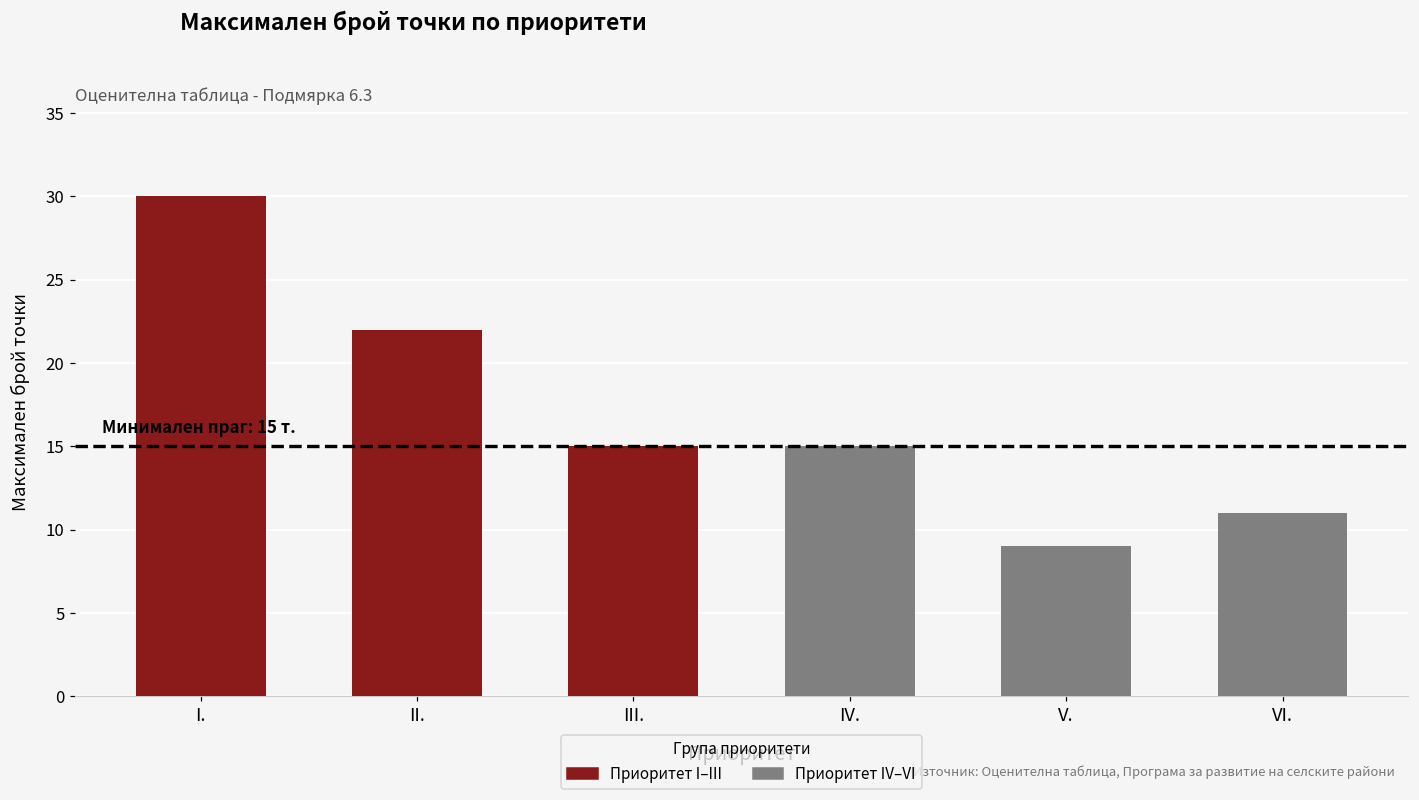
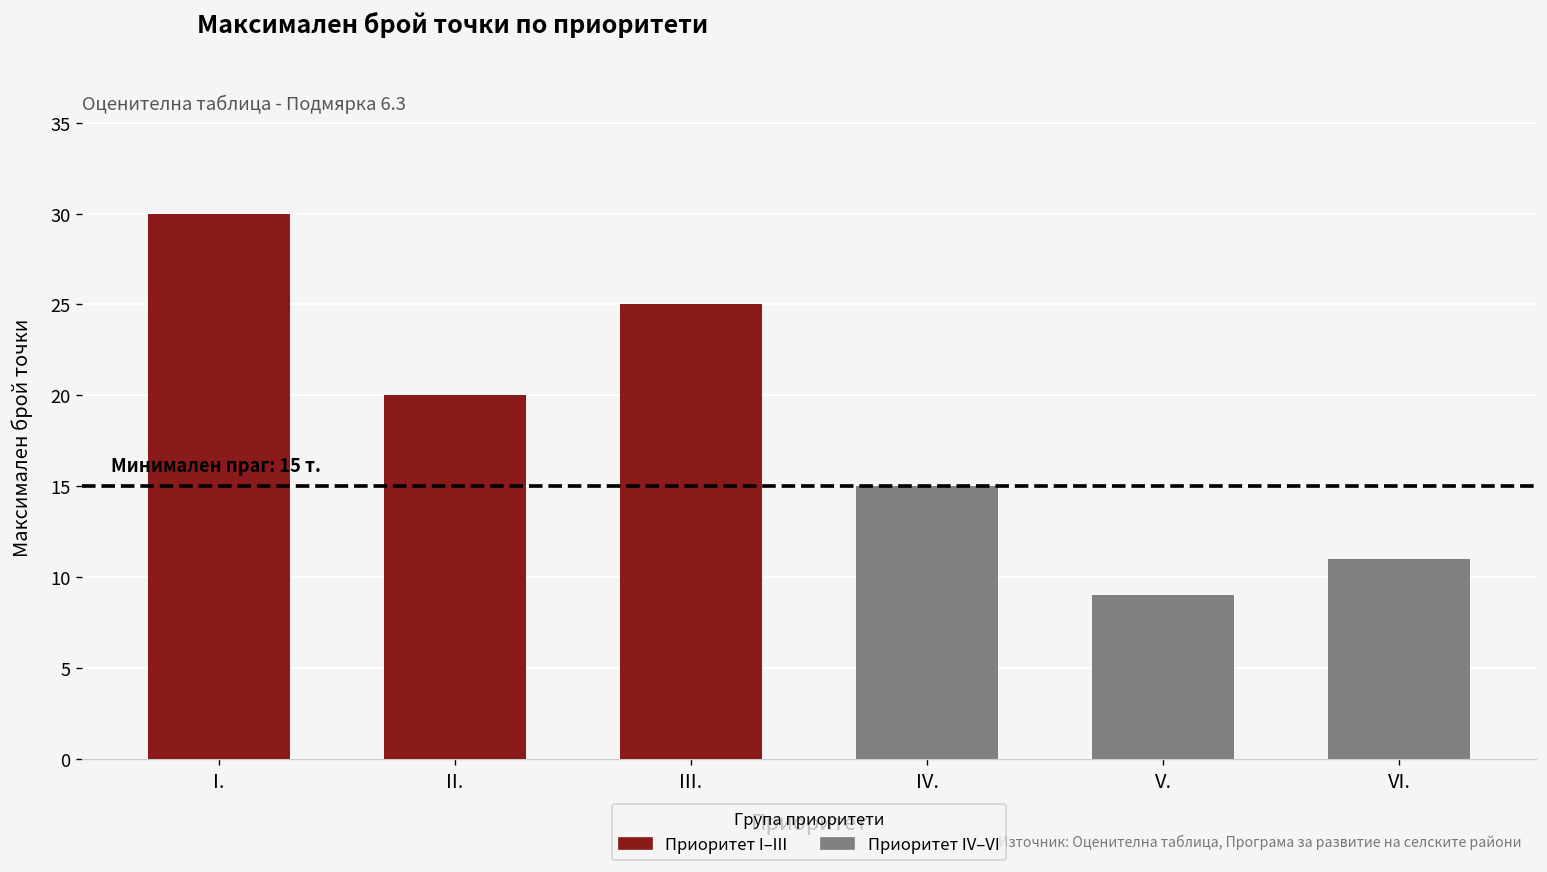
  {
-   "II.": 22,
-   "III.": 15,
+   "II.": 20,
+   "III.": 25,
    "IV.": 15,
    "V.": 9,
    "VI.": 11
  }
